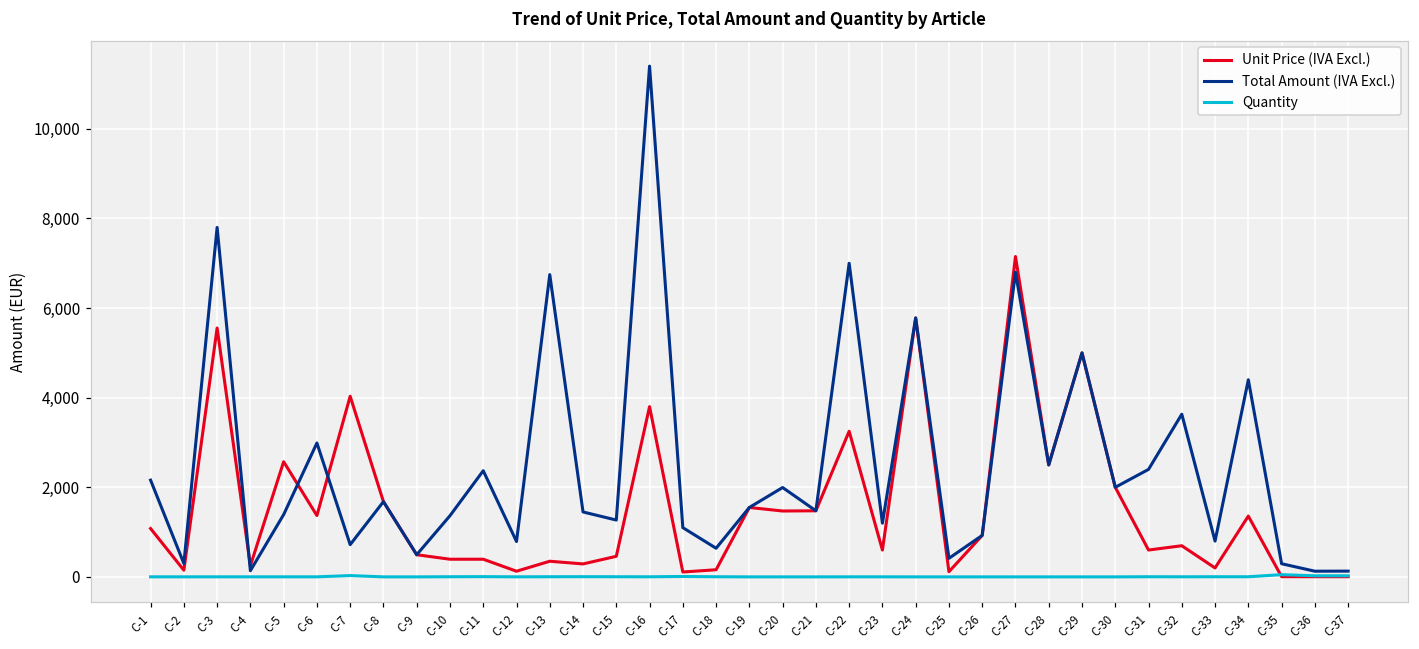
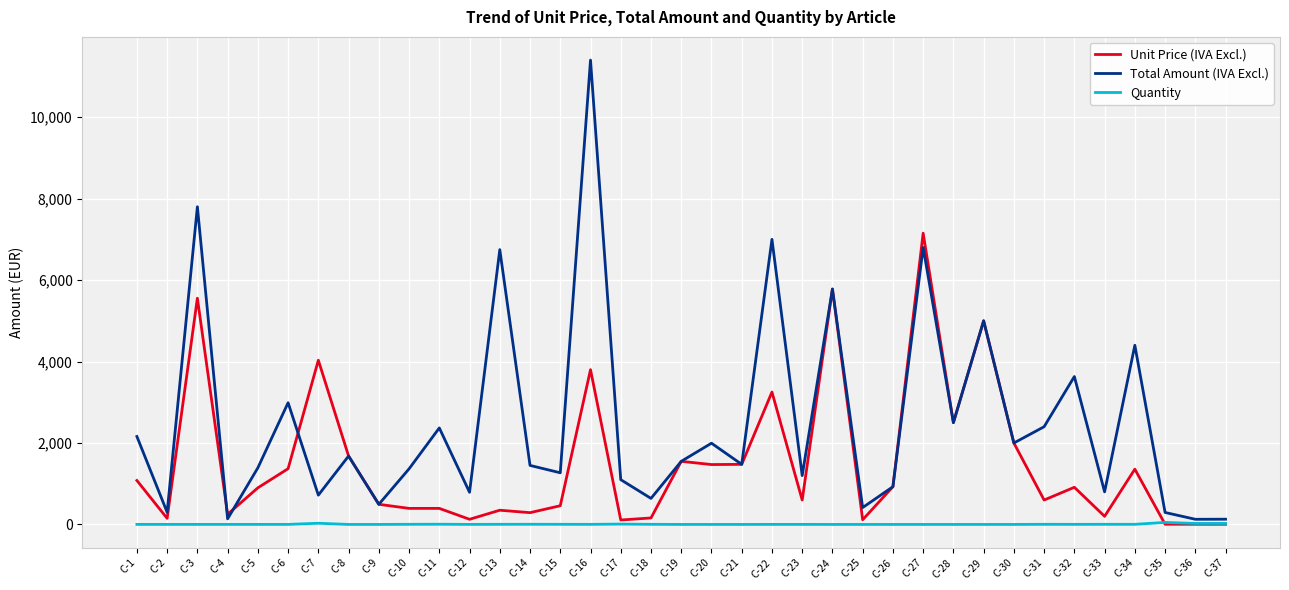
  {
    "Unit Price (IVA Excl.)": {
      "C-1": "1,100",
      "C-2": "200",
      "C-3": "5,600",
      "C-4": "300",
-     "C-5": "2,600",
+     "C-5": "900",
      "C-6": "1,400",
      "C-7": "4,000",
      "C-10": "400",
      "C-11": "400",
      "C-12": "100",
      "C-13": "400",
      "C-14": "300",
      "C-15": "500",
      "C-16": "3,800",
      "C-17": "100",
      "C-18": "200",
      "C-20": "1,500",
      "C-22": "3,300",
      "C-23": "600",
      "C-25": "100",
      "C-27": "7,200",
      "C-31": "600",
-     "C-32": "700",
+     "C-32": "900",
      "C-33": "200",
      "C-34": "1,400"
    },
    "Total Amount (IVA Excl.)": {
      "C-1": "2,200",
      "C-2": "300",
      "C-3": "7,800",
      "C-4": "100",
      "C-5": "1,400",
      "C-6": "3,000",
      "C-7": "700",
      "C-10": "1,400",
      "C-11": "2,400",
      "C-12": "800",
      "C-13": "6,700",
      "C-14": "1,500",
      "C-15": "1,300",
      "C-16": "11,400",
      "C-17": "1,100",
      "C-18": "600",
      "C-20": "2,000",
      "C-22": "7,000",
      "C-23": "1,200",
      "C-25": "400",
      "C-27": "6,800",
      "C-31": "2,400",
      "C-32": "3,600",
      "C-33": "800",
      "C-34": "4,400",
      "C-35": "300",
      "C-36": "100",
      "C-37": "100"
    },
    "Quantity": {
      "C-1": "0",
      "C-2": "0",
      "C-3": "0",
      "C-4": "0",
      "C-5": "0",
      "C-6": "0",
      "C-7": "0",
      "C-8": "0",
      "C-9": "0",
      "C-10": "0",
      "C-11": "0",
      "C-12": "0",
      "C-13": "0",
      "C-14": "0",
      "C-15": "0",
      "C-16": "0",
      "C-17": "0",
      "C-18": "0",
      "C-19": "0",
      "C-20": "0",
      "C-21": "0",
      "C-22": "0",
      "C-23": "0",
      "C-24": "0",
      "C-25": "0",
      "C-26": "0",
      "C-27": "0",
      "C-28": "0",
      "C-29": "0",
      "C-30": "0",
      "C-31": "0",
      "C-32": "0",
      "C-33": "0",
      "C-34": "0"
    }
  }
